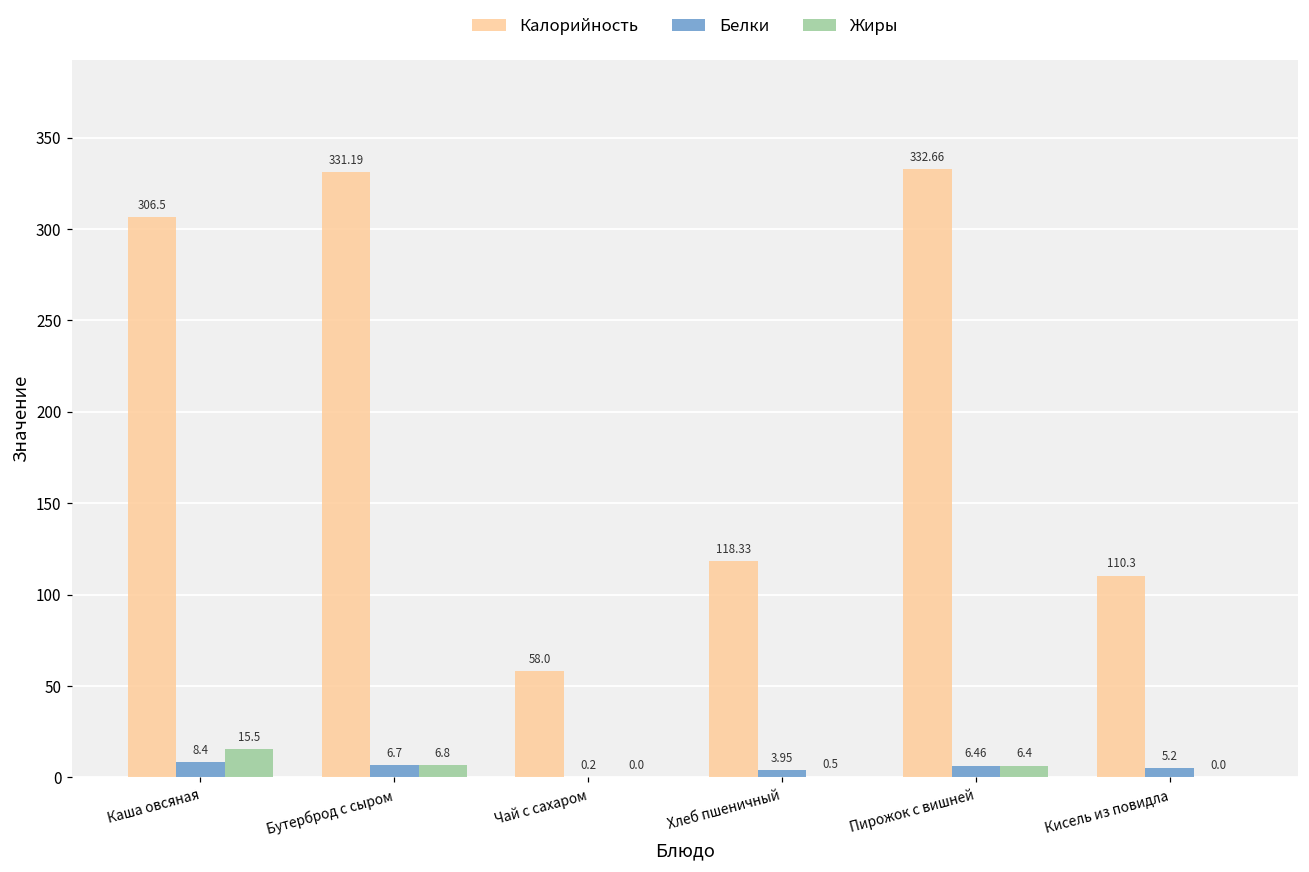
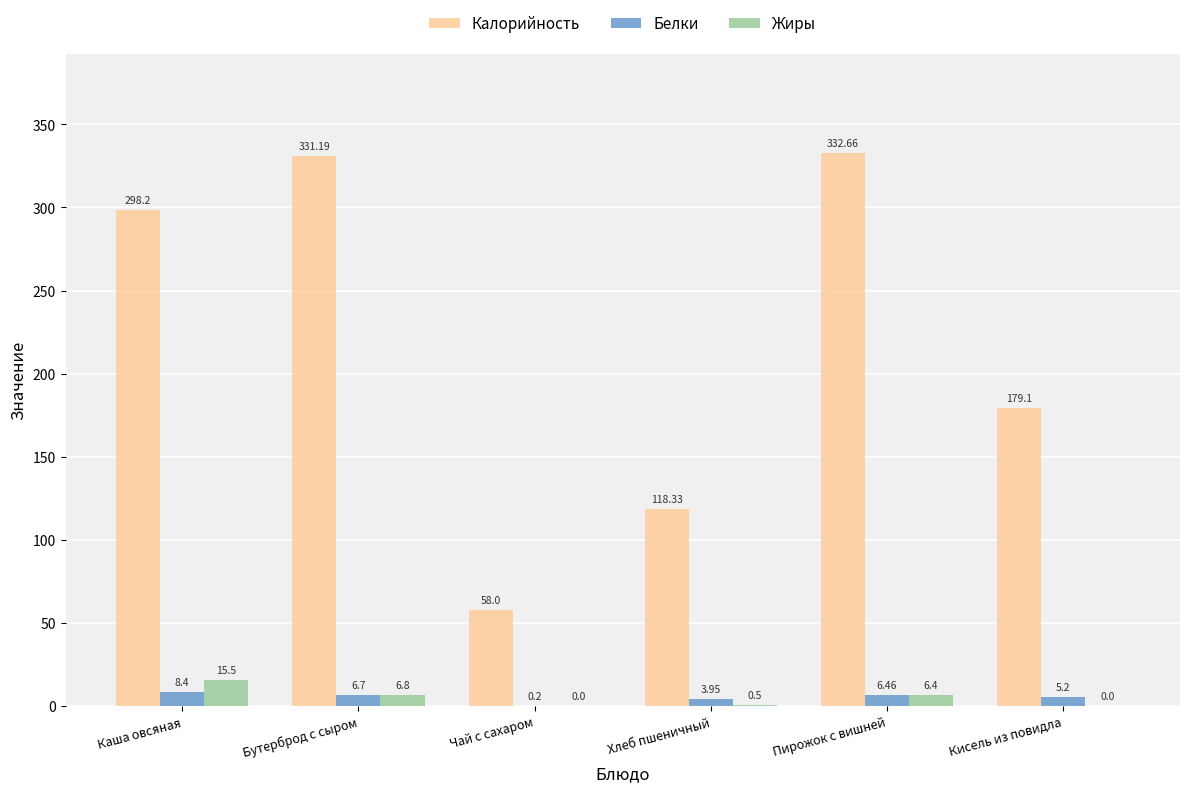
  {
    "Калорийность": {
-     "Каша овсяная": 306.5,
+     "Каша овсяная": 298.2,
      "Бутерброд с сыром": 331.19,
      "Чай с сахаром": 58.0,
      "Хлеб пшеничный": 118.33,
      "Пирожок с вишней": 332.66,
-     "Кисель из повидла": 110.3
+     "Кисель из повидла": 179.1
    },
    "Белки": {
      "Каша овсяная": 8.4,
      "Бутерброд с сыром": 6.7,
      "Чай с сахаром": 0.2,
      "Хлеб пшеничный": 3.95,
      "Пирожок с вишней": 6.46,
      "Кисель из повидла": 5.2
    },
    "Жиры": {
      "Каша овсяная": 15.5,
      "Бутерброд с сыром": 6.8,
      "Чай с сахаром": 0.0,
      "Хлеб пшеничный": 0.5,
      "Пирожок с вишней": 6.4,
      "Кисель из повидла": 0.0
    }
  }
